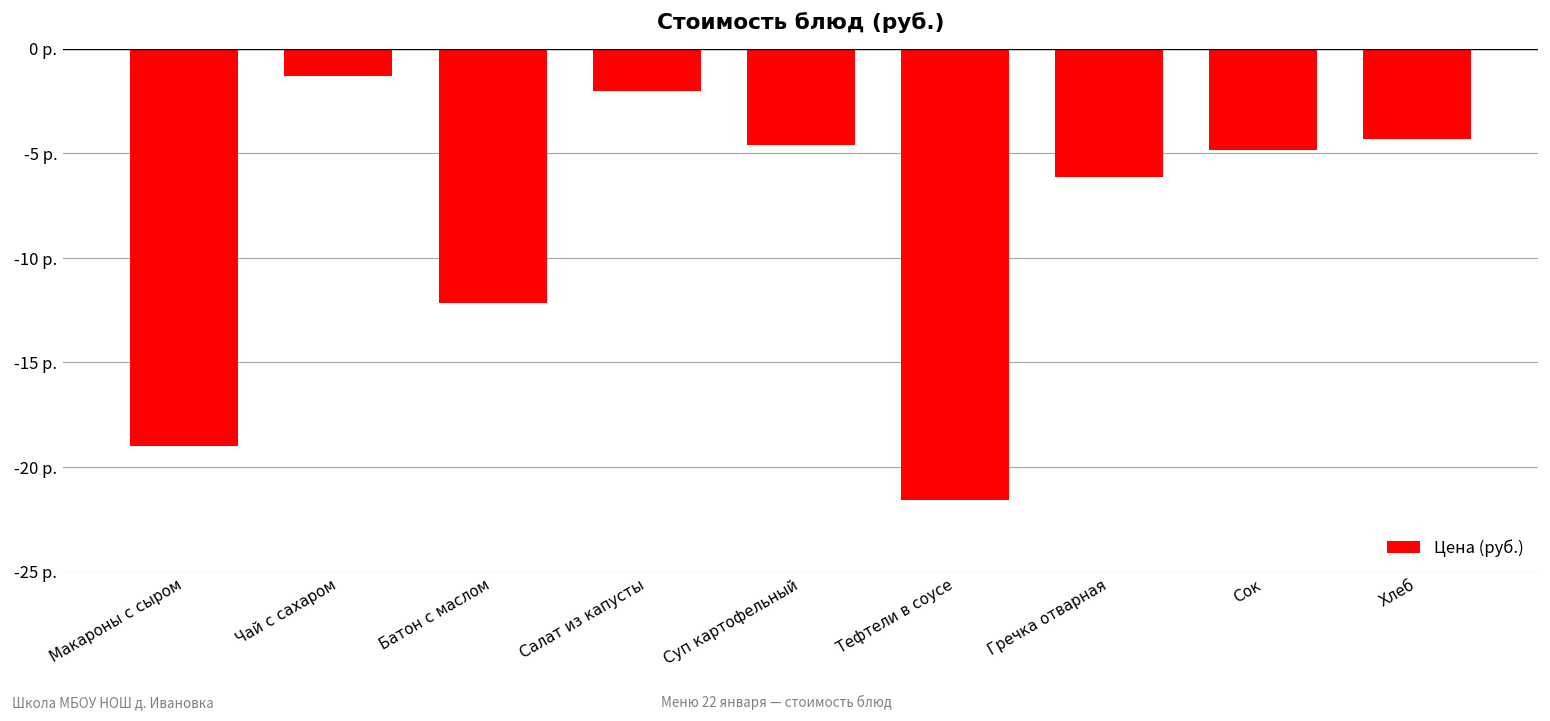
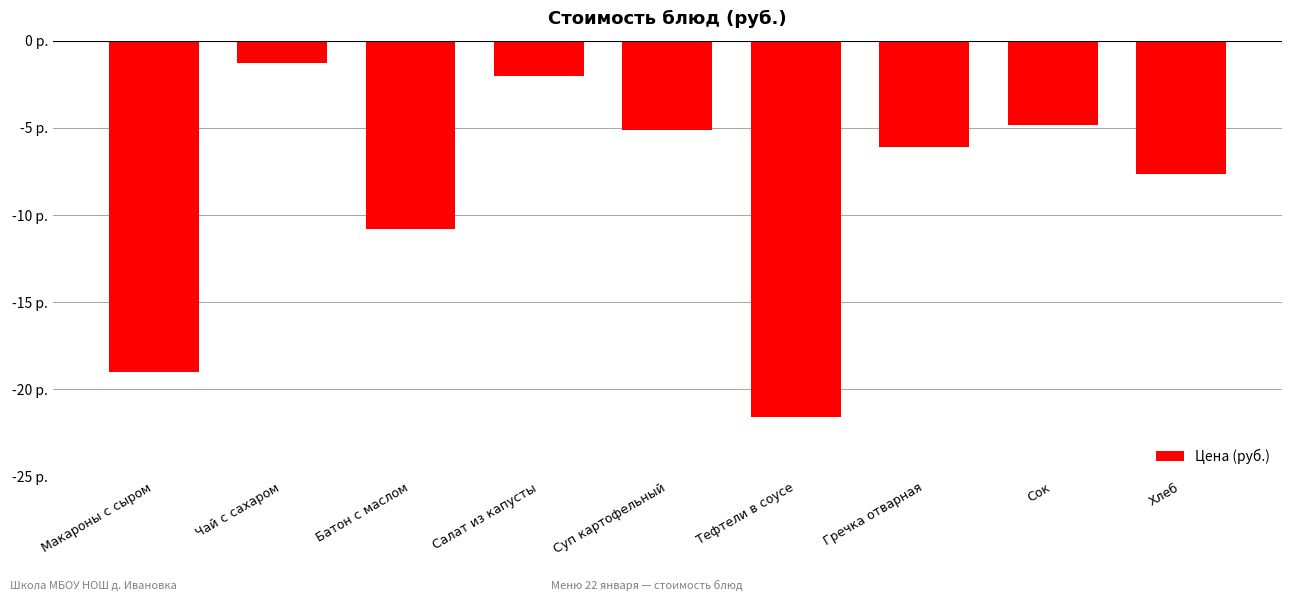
  {
    "Макароны с сыром": "-19.0 р.",
    "Чай с сахаром": "-1.3 р.",
-   "Батон с маслом": "-12.2 р.",
+   "Батон с маслом": "-10.8 р.",
    "Салат из капусты": "-2.0 р.",
-   "Суп картофельный": "-4.6 р.",
+   "Суп картофельный": "-5.1 р.",
    "Тефтели в соусе": "-21.6 р.",
    "Гречка отварная": "-6.1 р.",
    "Сок": "-4.9 р.",
-   "Хлеб": "-4.3 р."
+   "Хлеб": "-7.7 р."
  }
